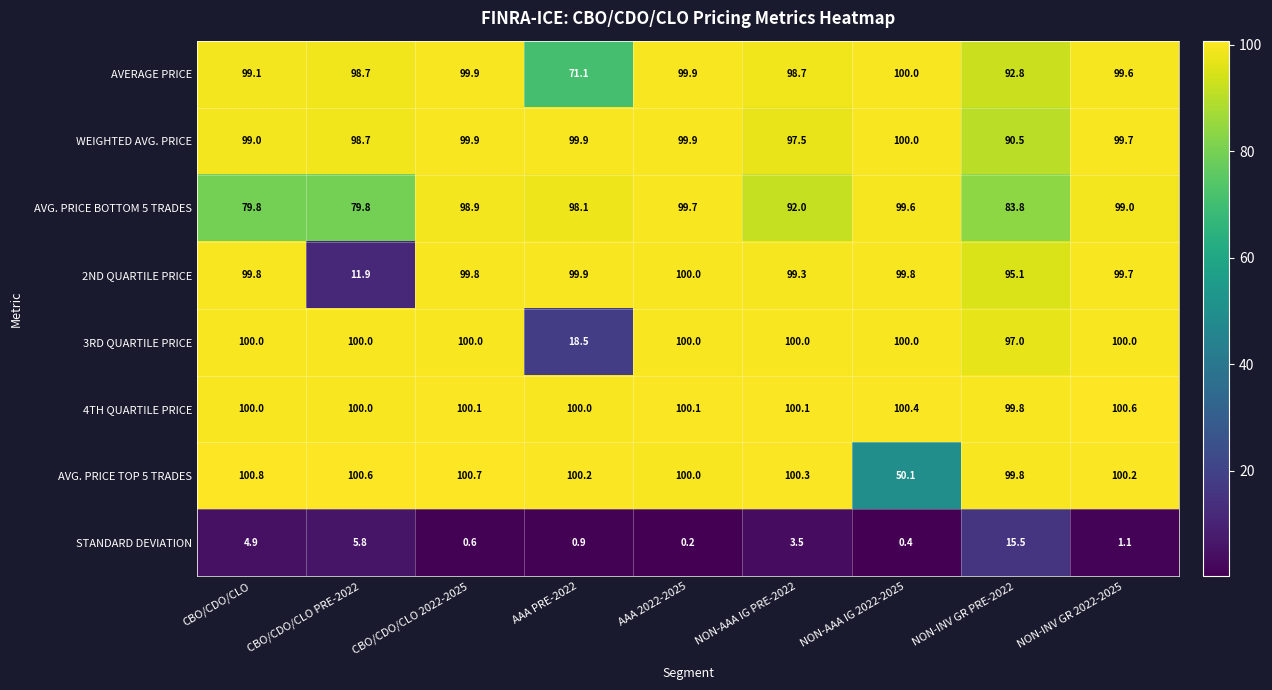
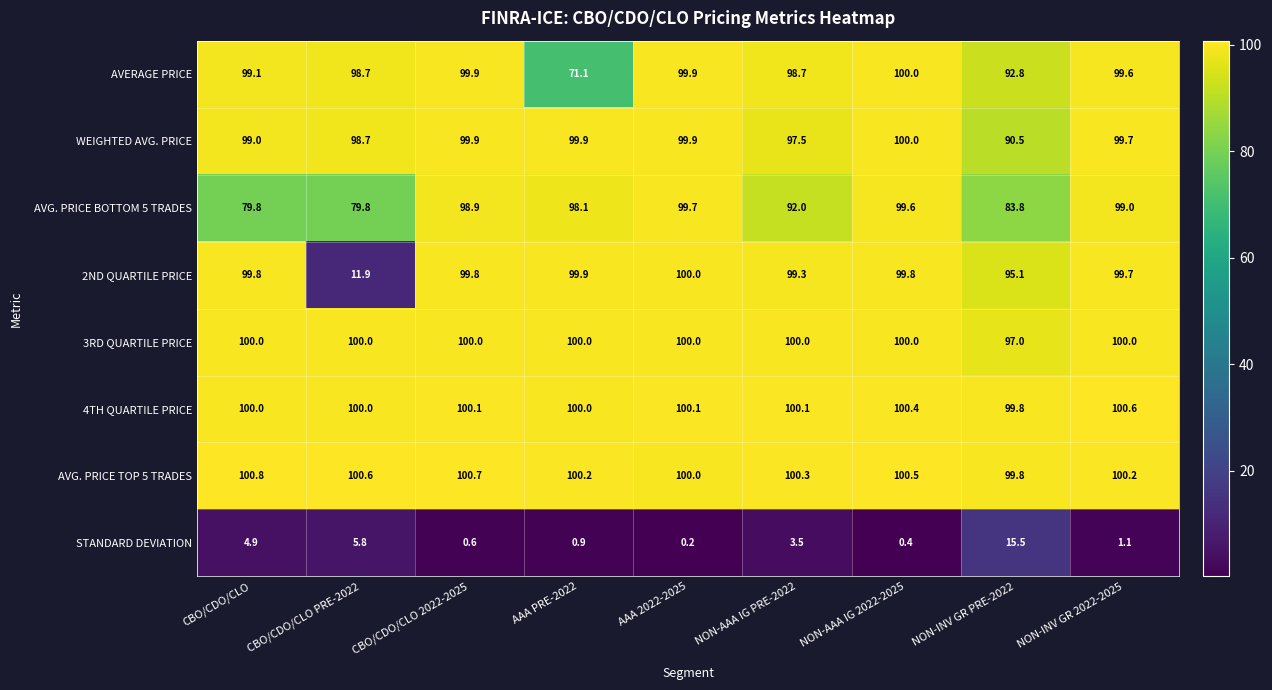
  {
    "AVERAGE PRICE": {
      "CBO/CDO/CLO": 99.1,
      "CBO/CDO/CLO PRE-2022": 98.7,
      "CBO/CDO/CLO 2022-2025": 99.9,
      "AAA PRE-2022": 71.1,
      "AAA 2022-2025": 99.9,
      "NON-AAA IG PRE-2022": 98.7,
      "NON-AAA IG 2022-2025": 100.0,
      "NON-INV GR PRE-2022": 92.8,
      "NON-INV GR 2022-2025": 99.6
    },
    "WEIGHTED AVG. PRICE": {
      "CBO/CDO/CLO": 99.0,
      "CBO/CDO/CLO PRE-2022": 98.7,
      "CBO/CDO/CLO 2022-2025": 99.9,
      "AAA PRE-2022": 99.9,
      "AAA 2022-2025": 99.9,
      "NON-AAA IG PRE-2022": 97.5,
      "NON-AAA IG 2022-2025": 100.0,
      "NON-INV GR PRE-2022": 90.5,
      "NON-INV GR 2022-2025": 99.7
    },
    "AVG. PRICE BOTTOM 5 TRADES": {
      "CBO/CDO/CLO": 79.8,
      "CBO/CDO/CLO PRE-2022": 79.8,
      "CBO/CDO/CLO 2022-2025": 98.9,
      "AAA PRE-2022": 98.1,
      "AAA 2022-2025": 99.7,
      "NON-AAA IG PRE-2022": 92.0,
      "NON-AAA IG 2022-2025": 99.6,
      "NON-INV GR PRE-2022": 83.8,
      "NON-INV GR 2022-2025": 99.0
    },
    "2ND QUARTILE PRICE": {
      "CBO/CDO/CLO": 99.8,
      "CBO/CDO/CLO PRE-2022": 11.9,
      "CBO/CDO/CLO 2022-2025": 99.8,
      "AAA PRE-2022": 99.9,
      "AAA 2022-2025": 100.0,
      "NON-AAA IG PRE-2022": 99.3,
      "NON-AAA IG 2022-2025": 99.8,
      "NON-INV GR PRE-2022": 95.1,
      "NON-INV GR 2022-2025": 99.7
    },
    "3RD QUARTILE PRICE": {
      "CBO/CDO/CLO": 100.0,
      "CBO/CDO/CLO PRE-2022": 100.0,
      "CBO/CDO/CLO 2022-2025": 100.0,
-     "AAA PRE-2022": 18.5,
+     "AAA PRE-2022": 100.0,
      "AAA 2022-2025": 100.0,
      "NON-AAA IG PRE-2022": 100.0,
      "NON-AAA IG 2022-2025": 100.0,
      "NON-INV GR PRE-2022": 97.0,
      "NON-INV GR 2022-2025": 100.0
    },
    "4TH QUARTILE PRICE": {
      "CBO/CDO/CLO": 100.0,
      "CBO/CDO/CLO PRE-2022": 100.0,
      "CBO/CDO/CLO 2022-2025": 100.1,
      "AAA PRE-2022": 100.0,
      "AAA 2022-2025": 100.1,
      "NON-AAA IG PRE-2022": 100.1,
      "NON-AAA IG 2022-2025": 100.4,
      "NON-INV GR PRE-2022": 99.8,
      "NON-INV GR 2022-2025": 100.6
    },
    "AVG. PRICE TOP 5 TRADES": {
      "CBO/CDO/CLO": 100.8,
      "CBO/CDO/CLO PRE-2022": 100.6,
      "CBO/CDO/CLO 2022-2025": 100.7,
      "AAA PRE-2022": 100.2,
      "AAA 2022-2025": 100.0,
      "NON-AAA IG PRE-2022": 100.3,
-     "NON-AAA IG 2022-2025": 50.1,
+     "NON-AAA IG 2022-2025": 100.5,
      "NON-INV GR PRE-2022": 99.8,
      "NON-INV GR 2022-2025": 100.2
    },
    "STANDARD DEVIATION": {
      "CBO/CDO/CLO": 4.9,
      "CBO/CDO/CLO PRE-2022": 5.8,
      "CBO/CDO/CLO 2022-2025": 0.6,
      "AAA PRE-2022": 0.9,
      "AAA 2022-2025": 0.2,
      "NON-AAA IG PRE-2022": 3.5,
      "NON-AAA IG 2022-2025": 0.4,
      "NON-INV GR PRE-2022": 15.5,
      "NON-INV GR 2022-2025": 1.1
    }
  }
